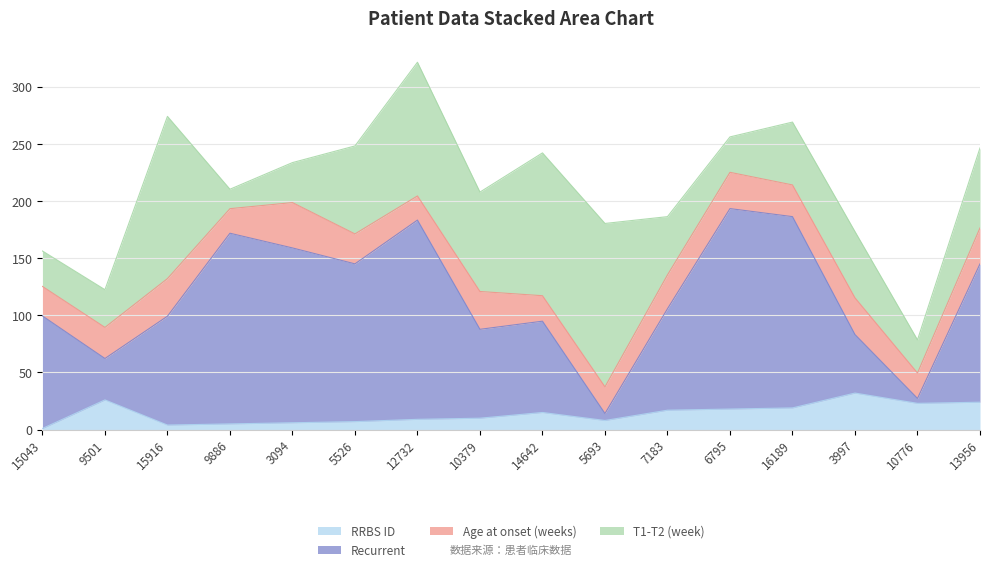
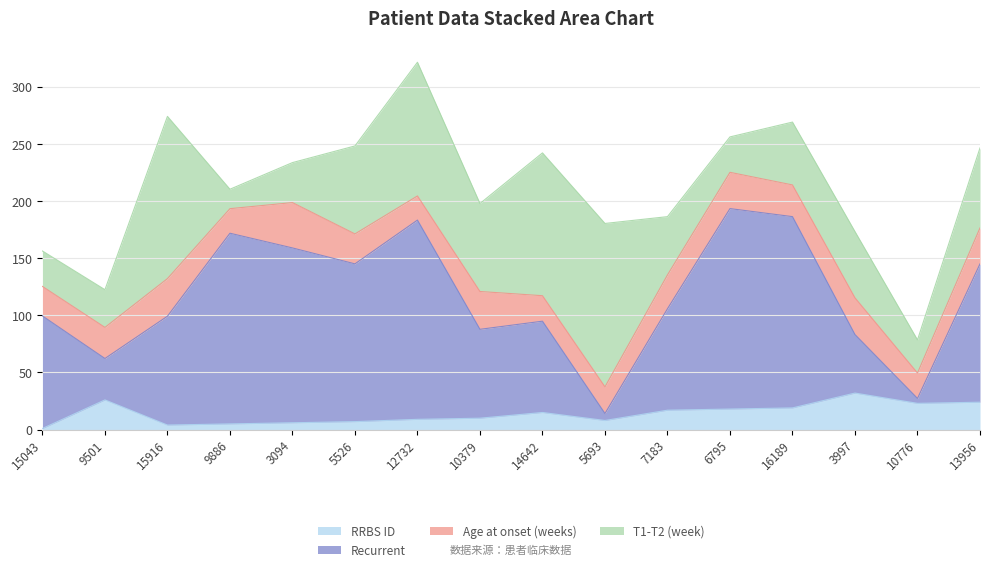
  {
    "RRBS ID": {
      "15043": 1,
      "9501": 26,
      "15916": 4,
      "9886": 5,
      "3094": 6,
      "5526": 7,
      "12732": 9,
      "10379": 10,
      "14642": 15,
      "5693": 8,
      "7183": 17,
      "6795": 18,
      "16189": 19,
      "3997": 32,
      "10776": 23,
      "13956": 24
    },
    "Recurrent": {
      "15043": 98,
      "9501": 36,
      "15916": 95,
      "9886": 167,
      "3094": 153,
      "5526": 138,
      "12732": 174,
      "10379": 78,
      "14642": 80,
      "5693": 6,
      "7183": 89,
      "6795": 175,
      "16189": 167,
      "3997": 51,
      "10776": 4,
      "13956": 121
    },
    "Age at onset (weeks)": {
      "15043": 26,
      "9501": 27,
      "15916": 33,
      "9886": 22,
      "3094": 40,
      "5526": 26,
      "12732": 21,
      "10379": 33,
      "14642": 22,
      "5693": 23,
      "7183": 30,
      "6795": 32,
      "16189": 28,
      "3997": 32,
      "10776": 22,
      "13956": 31
    },
    "T1-T2 (week)": {
      "15043": 31,
      "9501": 33,
      "15916": 142,
      "9886": 17,
      "3094": 35,
      "5526": 77,
      "12732": 117,
-     "10379": 87,
+     "10379": 77,
      "14642": 125,
      "5693": 143,
      "7183": 51,
      "6795": 31,
      "16189": 55,
      "3997": 58,
      "10776": 29,
      "13956": 70
    }
  }
